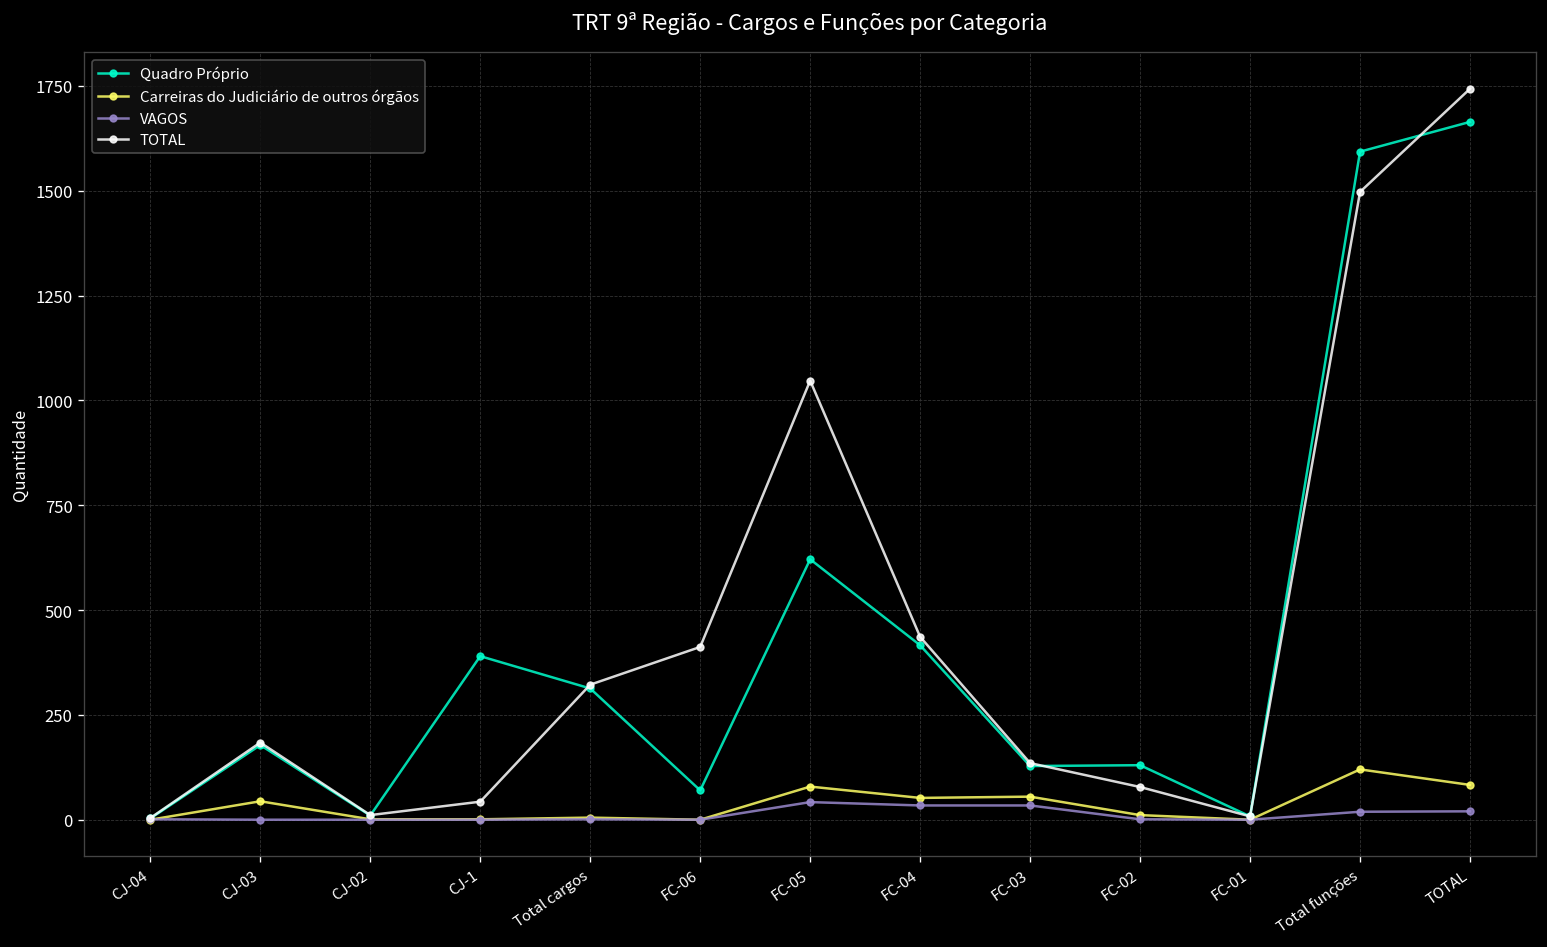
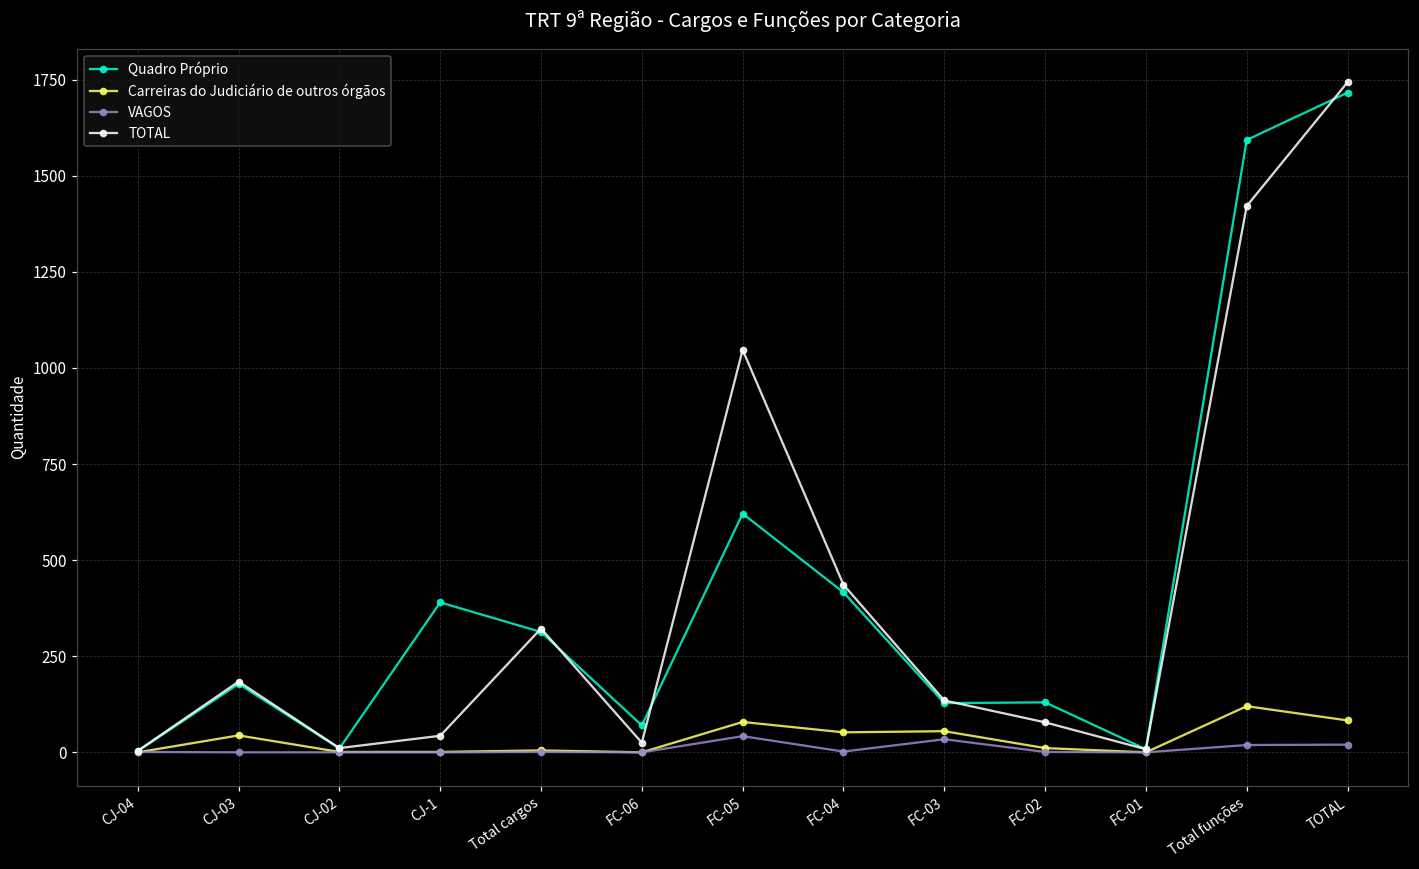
  {
    "Quadro Próprio": {
      "CJ-1": 390,
      "Total cargos": 310,
      "FC-06": 70,
      "FC-05": 620,
      "FC-04": 420,
      "FC-02": 130,
      "Total funções": 1590,
-     "TOTAL": 1660
+     "TOTAL": 1720
    },
    "Carreiras do Judiciário de outros órgãos": {
      "CJ-03": 40,
      "FC-05": 80,
      "FC-04": 50,
      "FC-03": 60,
      "FC-02": 10,
      "Total funções": 120,
      "TOTAL": 80
    },
    "VAGOS": {
      "CJ-03": 0,
      "FC-05": 40,
-     "FC-04": 30,
+     "FC-04": 0,
      "FC-03": 30,
      "FC-02": 0,
      "Total funções": 20,
      "TOTAL": 20
    },
    "TOTAL": {
      "CJ-1": 40,
      "Total cargos": 320,
-     "FC-06": 410,
+     "FC-06": 30,
      "FC-05": 1050,
      "FC-04": 440,
      "FC-02": 80,
-     "Total funções": 1500,
+     "Total funções": 1420,
      "TOTAL": 1740
    }
  }
